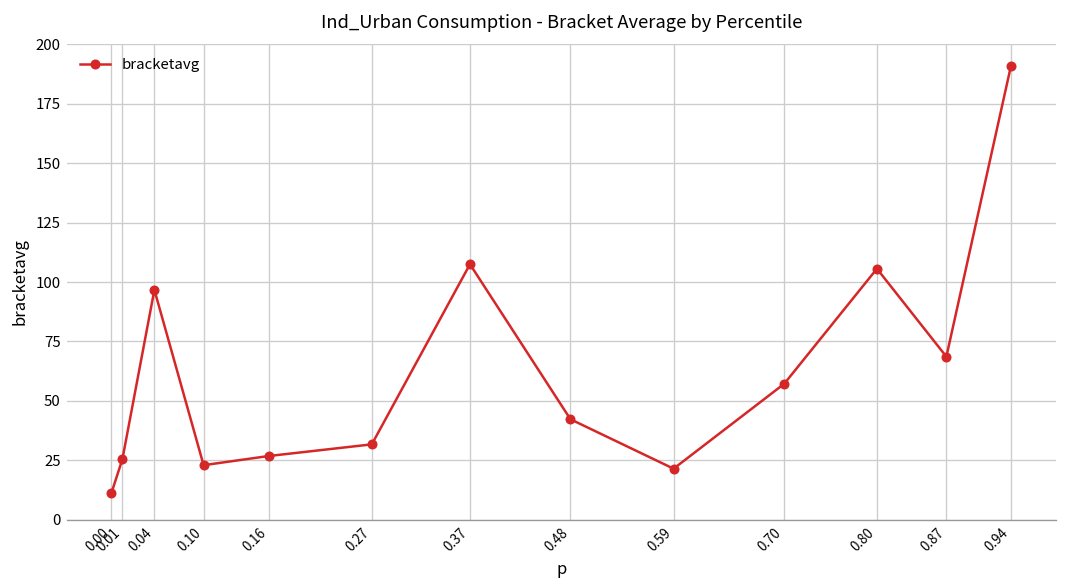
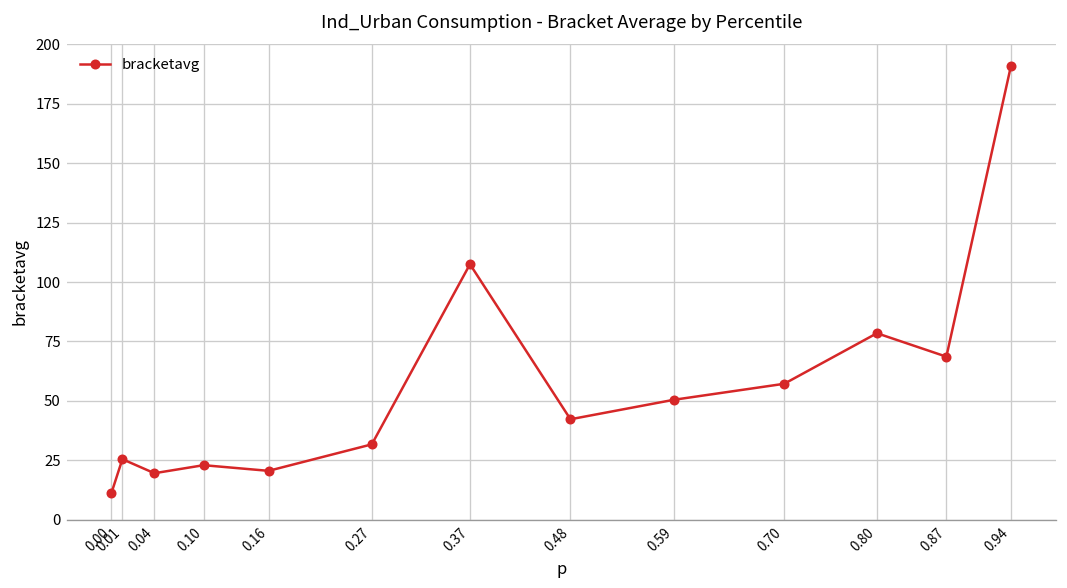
  {
    "0.00": 11,
    "0.01": 25,
-   "0.04": 97,
+   "0.04": 20,
    "0.10": 23,
-   "0.16": 27,
+   "0.16": 21,
    "0.27": 32,
    "0.37": 107,
    "0.48": 42,
-   "0.59": 21,
+   "0.59": 50,
    "0.70": 57,
-   "0.80": 106,
+   "0.80": 78,
    "0.87": 69,
    "0.94": 191
  }
